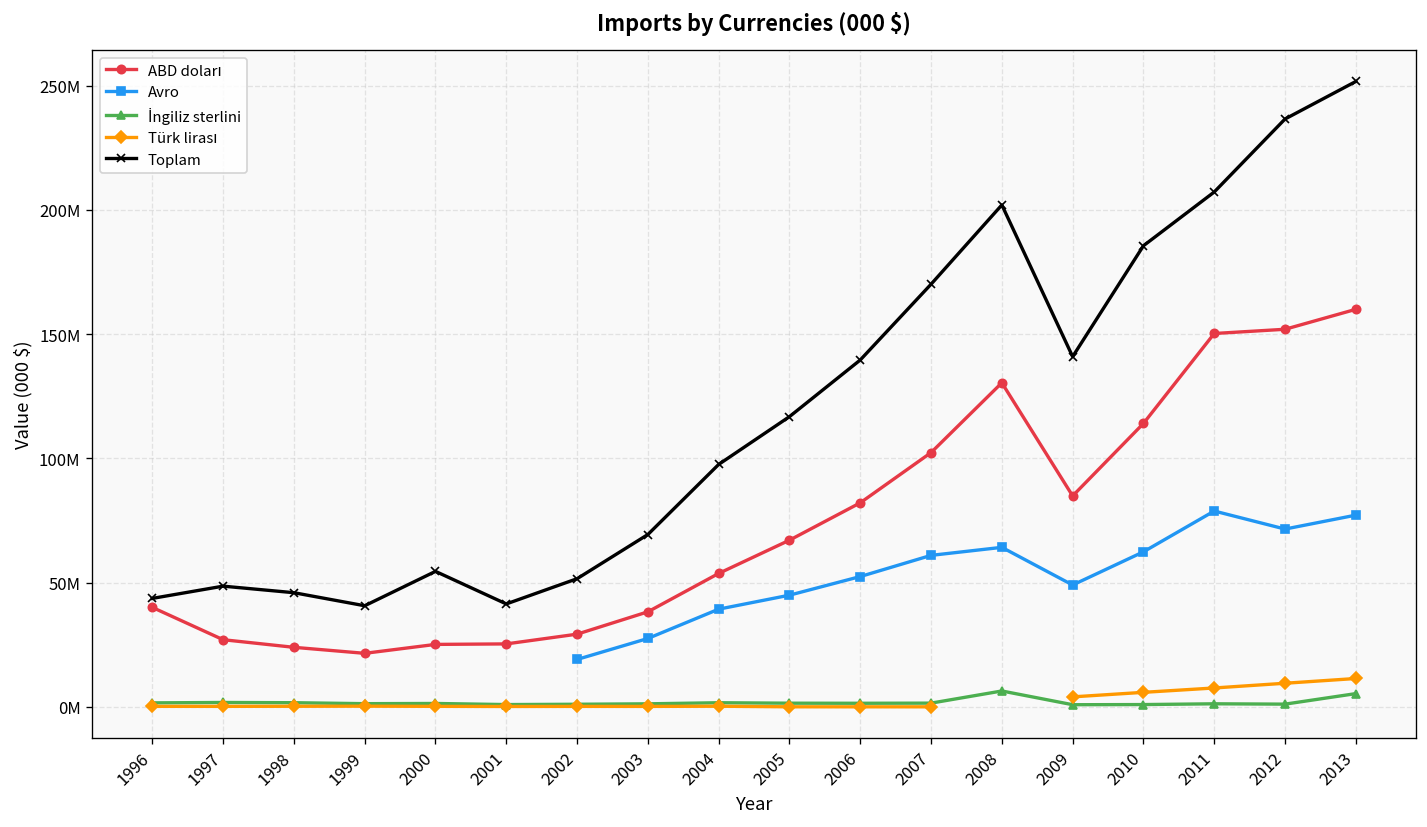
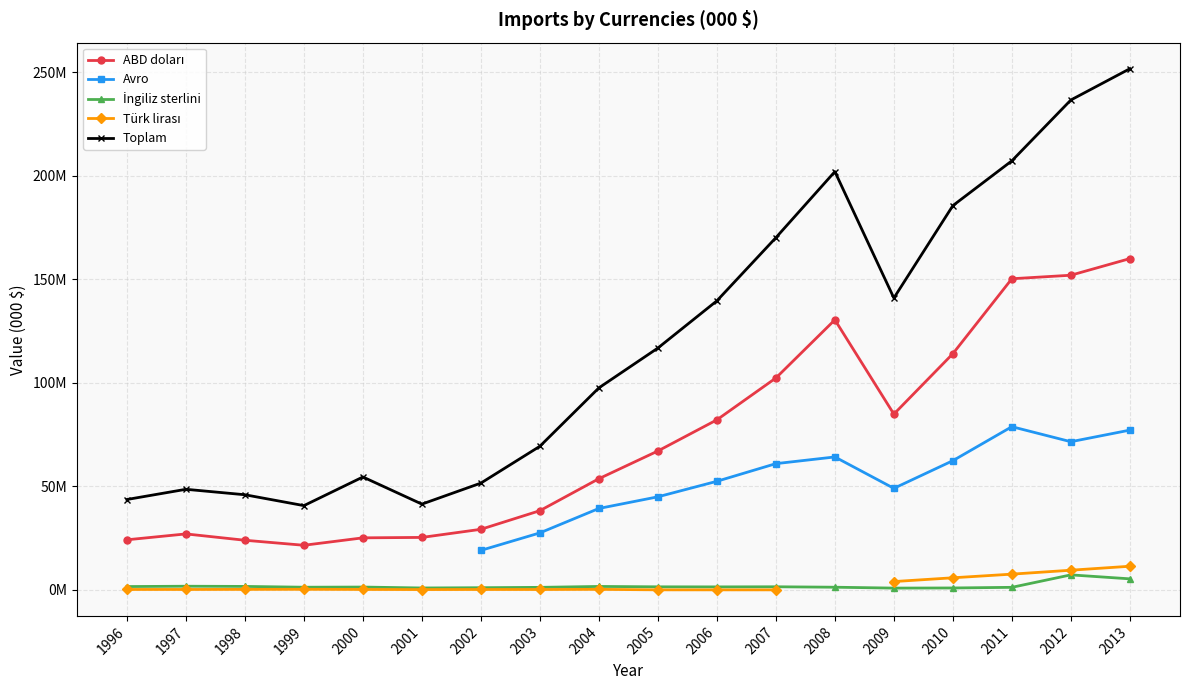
  {
    "ABD doları": {
-     "1996": 40000000,
+     "1996": 24000000,
      "1997": 27000000,
      "1998": 24000000,
      "1999": 22000000,
      "2000": 25000000,
      "2001": 25000000,
      "2002": 29000000,
      "2003": 38000000,
      "2004": 54000000,
      "2005": 67000000,
      "2006": 82000000,
      "2007": 102000000,
      "2008": 130000000,
      "2009": 85000000,
      "2010": 114000000,
      "2011": 150000000,
      "2012": 152000000,
      "2013": 160000000
    },
    "Avro": {
      "2002": 19000000,
      "2003": 28000000,
      "2004": 39000000,
      "2005": 45000000,
      "2006": 52000000,
      "2007": 61000000,
      "2008": 64000000,
      "2009": 49000000,
      "2010": 62000000,
      "2011": 79000000,
      "2012": 72000000,
      "2013": 77000000
    },
    "İngiliz sterlini": {
      "1996": 2000000,
      "1997": 2000000,
      "1998": 2000000,
      "2004": 2000000,
      "2005": 1000000,
      "2006": 1000000,
      "2007": 1000000,
-     "2008": 6000000,
+     "2008": 1000000,
      "2009": 1000000,
      "2010": 1000000,
      "2011": 1000000,
-     "2012": 1000000,
+     "2012": 7000000,
      "2013": 5000000
    },
    "Türk lirası": {
      "1996": 0,
      "1997": 0,
      "1998": 0,
      "2004": 0,
      "2005": 0,
      "2006": 0,
      "2007": 0,
      "2009": 4000000,
      "2010": 6000000,
      "2011": 8000000,
      "2012": 9000000,
      "2013": 11000000
    },
    "Toplam": {
      "1996": 44000000,
      "1997": 49000000,
      "1998": 46000000,
      "1999": 41000000,
      "2000": 55000000,
      "2001": 41000000,
      "2002": 52000000,
      "2003": 69000000,
      "2004": 98000000,
      "2005": 117000000,
      "2006": 140000000,
      "2007": 170000000,
      "2008": 202000000,
      "2009": 141000000,
      "2010": 186000000,
      "2011": 207000000,
      "2012": 237000000,
      "2013": 252000000
    }
  }
